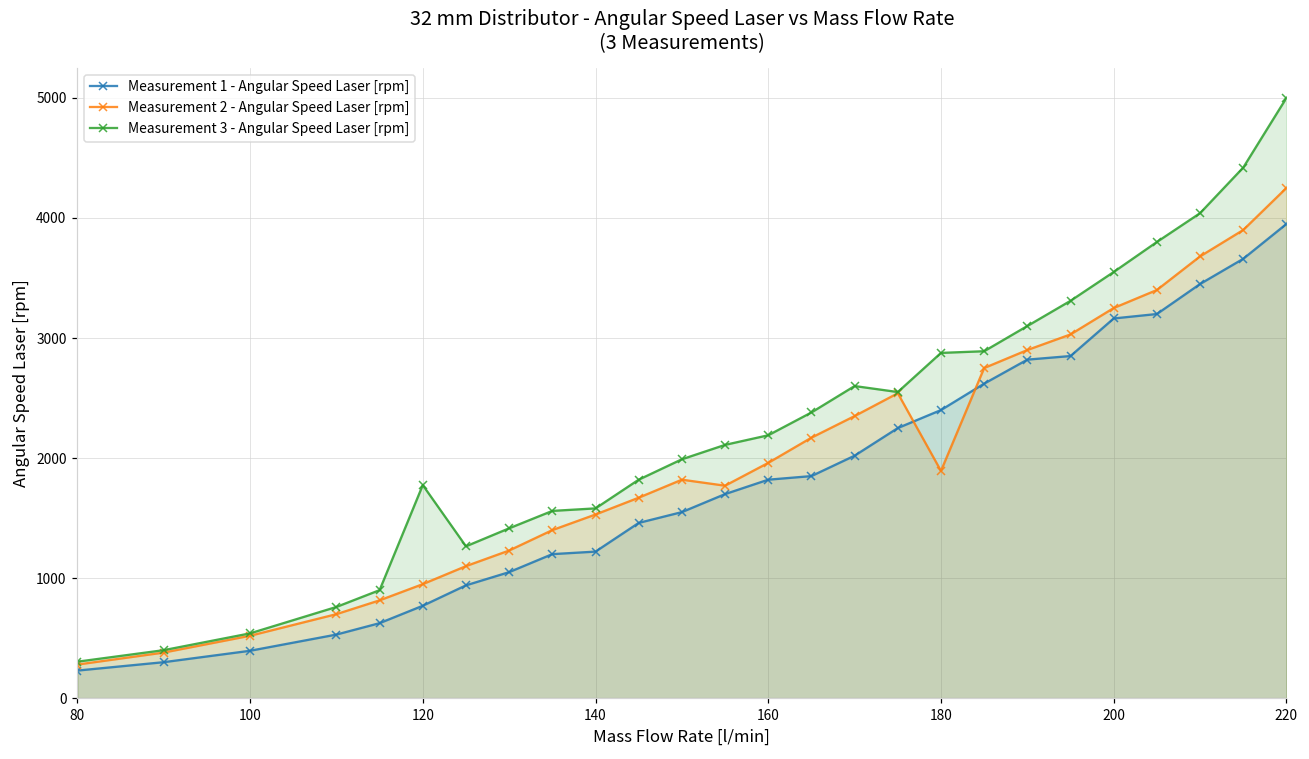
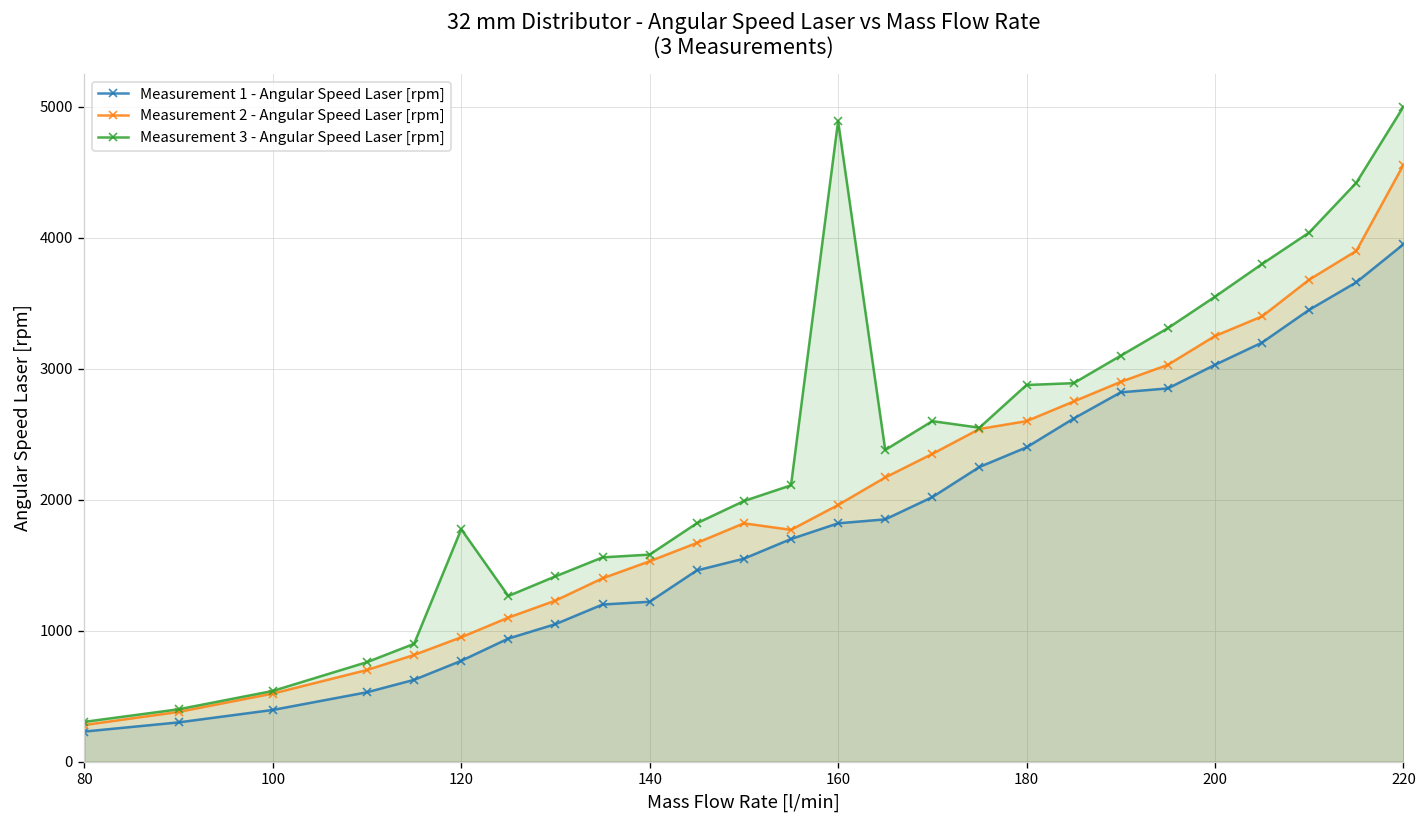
  {
    "Measurement 1 - Angular Speed Laser [rpm]": {
      "80": 230,
      "100": 400,
      "120": 770,
      "140": 1220,
      "160": 1820,
      "180": 2400,
-     "200": 3160,
+     "200": 3030,
      "220": 3950
    },
    "Measurement 2 - Angular Speed Laser [rpm]": {
      "80": 280,
      "120": 950,
      "140": 1530,
      "160": 1960,
-     "180": 1890,
+     "180": 2600,
      "200": 3250,
-     "220": 4250
+     "220": 4560
    },
    "Measurement 3 - Angular Speed Laser [rpm]": {
      "80": 300,
      "120": 1780,
      "140": 1580,
-     "160": 2190,
+     "160": 4890,
      "180": 2880,
      "200": 3550,
      "220": 5000
    }
  }
